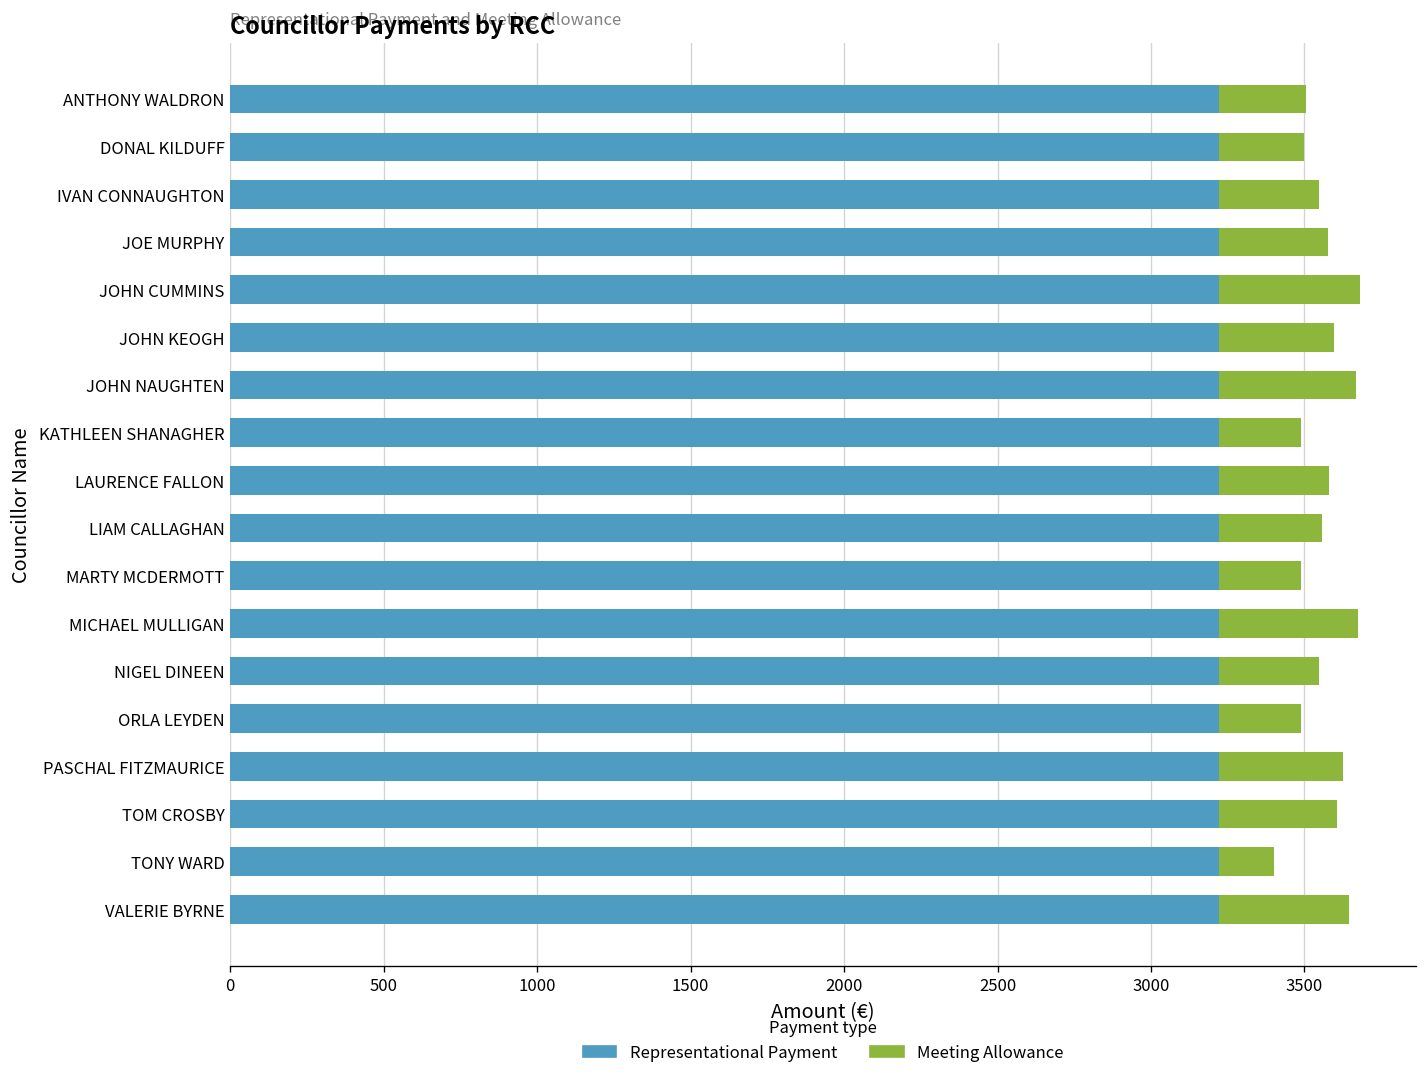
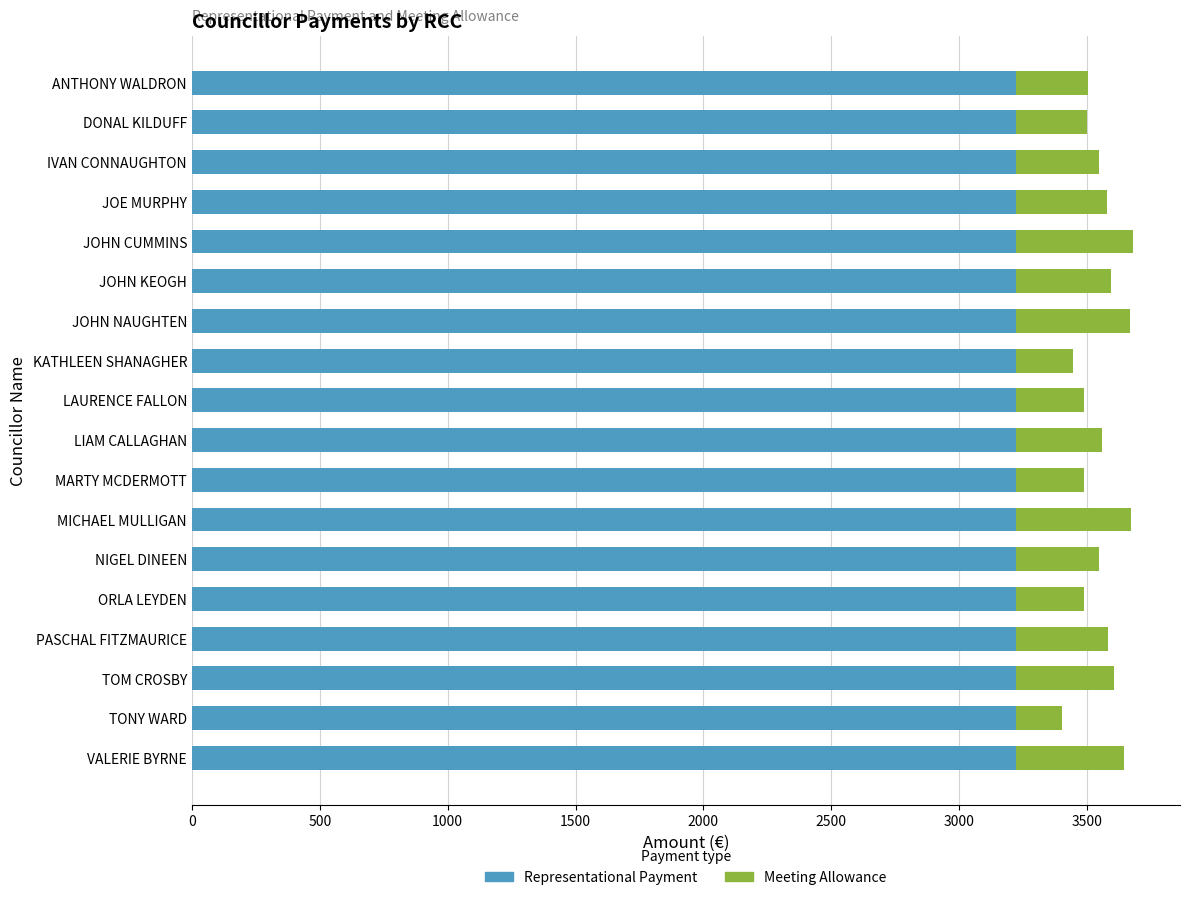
  {
    "Representational Payment": {
      "ANTHONY WALDRON": 3220,
      "DONAL KILDUFF": 3220,
      "IVAN CONNAUGHTON": 3220,
      "JOE MURPHY": 3220,
      "JOHN CUMMINS": 3220,
      "JOHN KEOGH": 3220,
      "JOHN NAUGHTEN": 3220,
      "KATHLEEN SHANAGHER": 3220,
      "LAURENCE FALLON": 3220,
      "LIAM CALLAGHAN": 3220,
      "MARTY MCDERMOTT": 3220,
      "MICHAEL MULLIGAN": 3220,
      "NIGEL DINEEN": 3220,
      "ORLA LEYDEN": 3220,
      "PASCHAL FITZMAURICE": 3220,
      "TOM CROSBY": 3220,
      "TONY WARD": 3220,
      "VALERIE BYRNE": 3220
    },
    "Meeting Allowance": {
      "ANTHONY WALDRON": 280,
      "DONAL KILDUFF": 280,
      "IVAN CONNAUGHTON": 330,
      "JOE MURPHY": 350,
      "JOHN CUMMINS": 460,
      "JOHN KEOGH": 370,
      "JOHN NAUGHTEN": 450,
-     "KATHLEEN SHANAGHER": 270,
-     "LAURENCE FALLON": 360,
+     "KATHLEEN SHANAGHER": 230,
+     "LAURENCE FALLON": 270,
      "LIAM CALLAGHAN": 340,
      "MARTY MCDERMOTT": 270,
      "MICHAEL MULLIGAN": 450,
      "NIGEL DINEEN": 330,
      "ORLA LEYDEN": 270,
-     "PASCHAL FITZMAURICE": 400,
+     "PASCHAL FITZMAURICE": 360,
      "TOM CROSBY": 390,
      "TONY WARD": 180,
      "VALERIE BYRNE": 420
    }
  }
